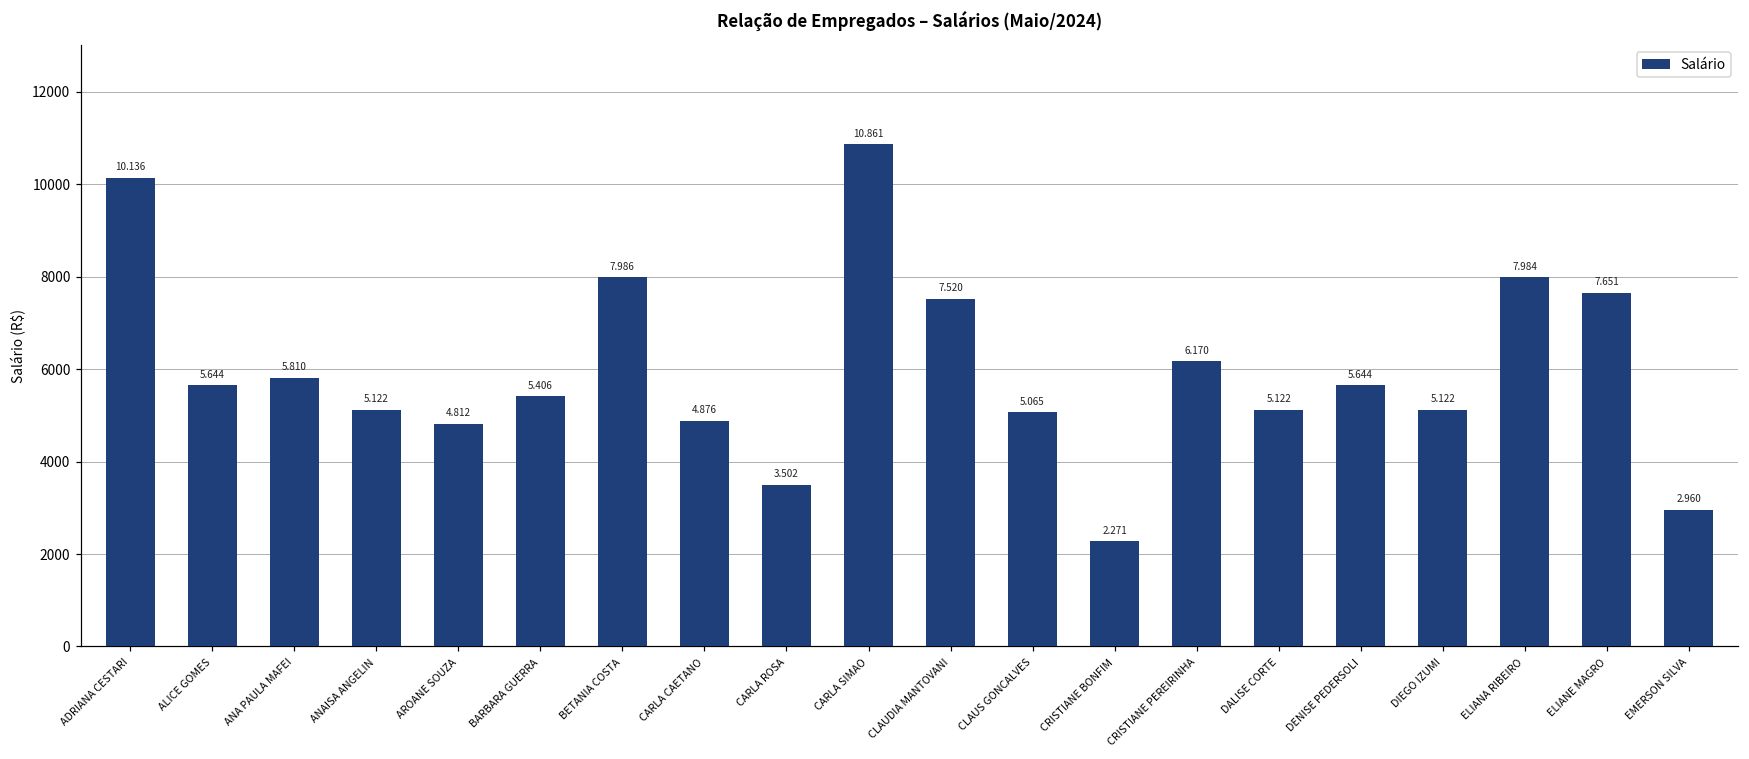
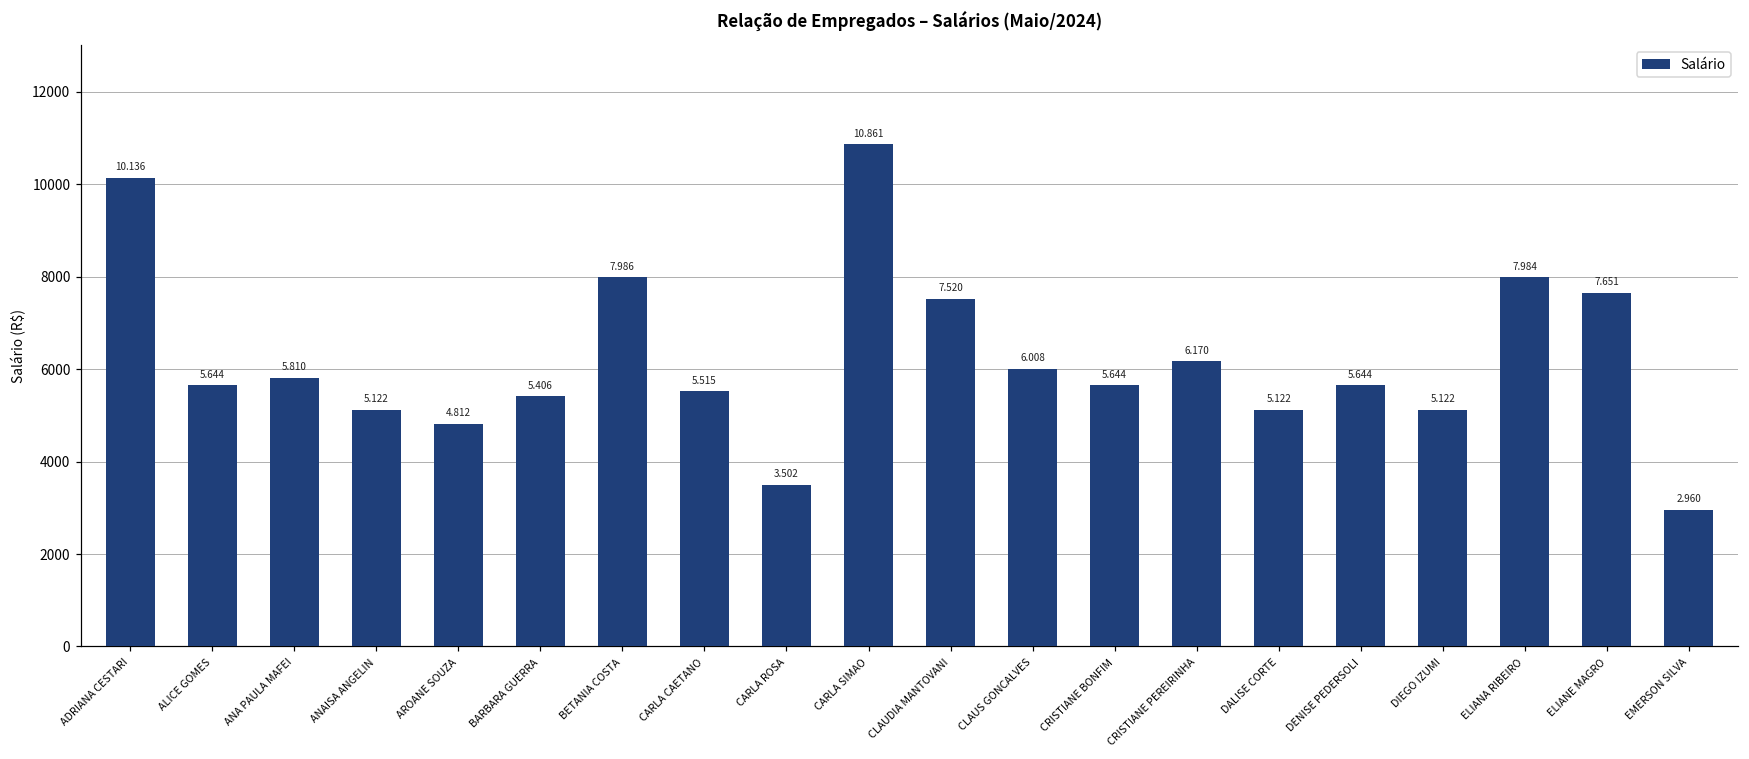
  {
-   "CARLA CAETANO": 4.876,
-   "CLAUS GONCALVES": 5.065,
-   "CRISTIANE BONFIM": 2.271
+   "CARLA CAETANO": 5.515,
+   "CLAUS GONCALVES": 6.008,
+   "CRISTIANE BONFIM": 5.644
  }
